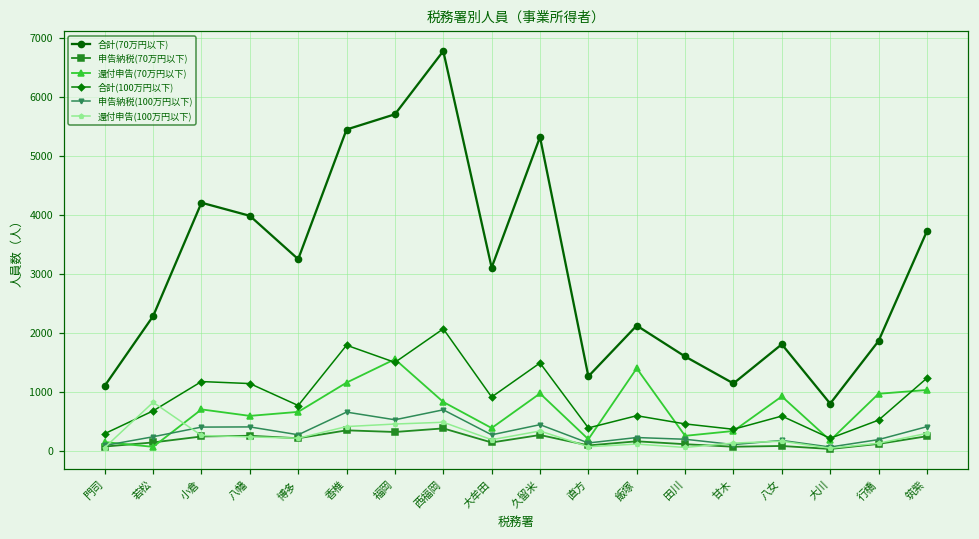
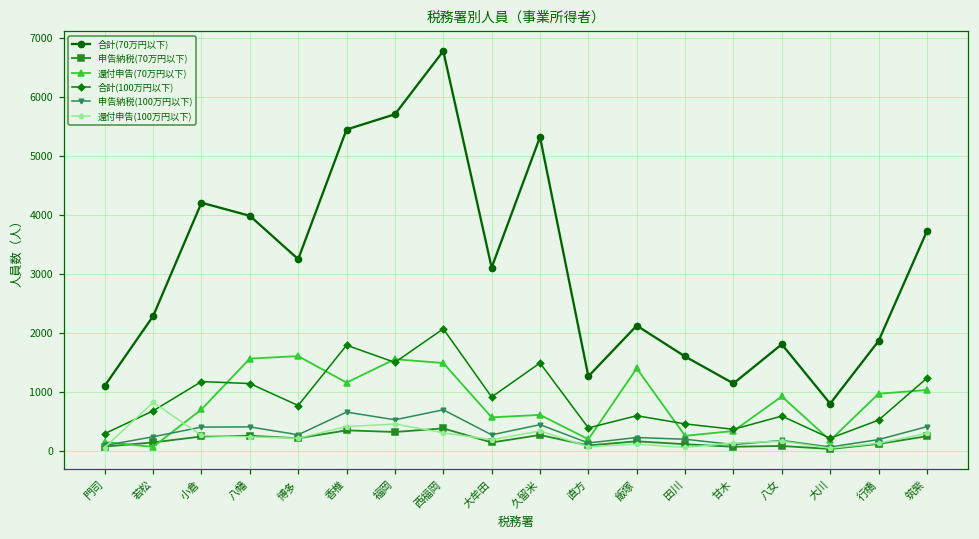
  {
    "還付申告(70万円以下)": {
      "門司": 200,
      "若松": 100,
      "小倉": 700,
-     "八幡": 600,
-     "博多": 700,
+     "八幡": 1600,
+     "博多": 1600,
      "香椎": 1200,
      "福岡": 1600,
-     "西福岡": 800,
-     "大牟田": 400,
-     "久留米": 1000,
+     "西福岡": 1500,
+     "大牟田": 600,
+     "久留米": 600,
      "直方": 200,
      "飯塚": 1400,
      "田川": 300,
      "八女": 900,
      "行橋": 1000,
      "筑紫": 1000
    },
    "還付申告(100万円以下)": {
      "若松": 800,
      "香椎": 400,
      "福岡": 500,
-     "西福岡": 500,
+     "西福岡": 300,
      "大牟田": 200,
      "久留米": 300,
      "田川": 100,
      "筑紫": 300
    }
  }
